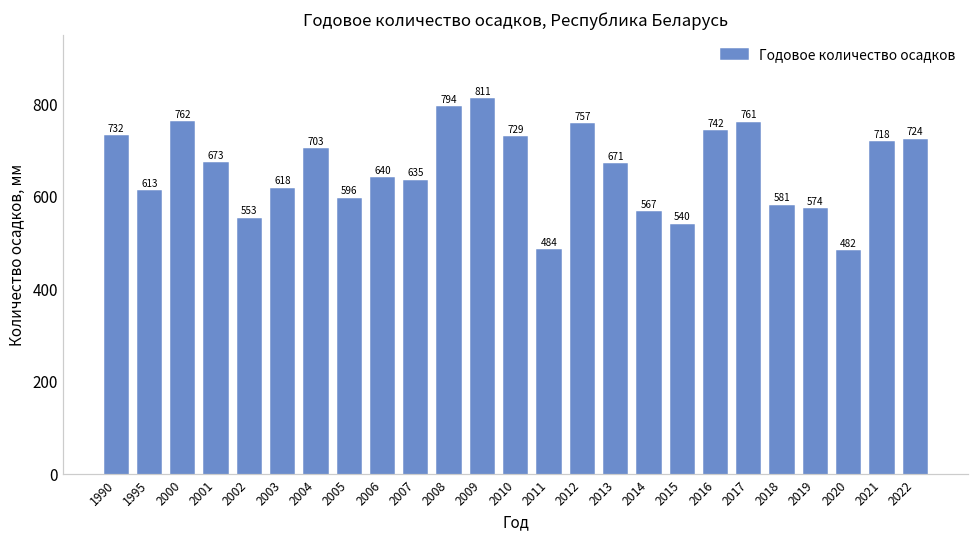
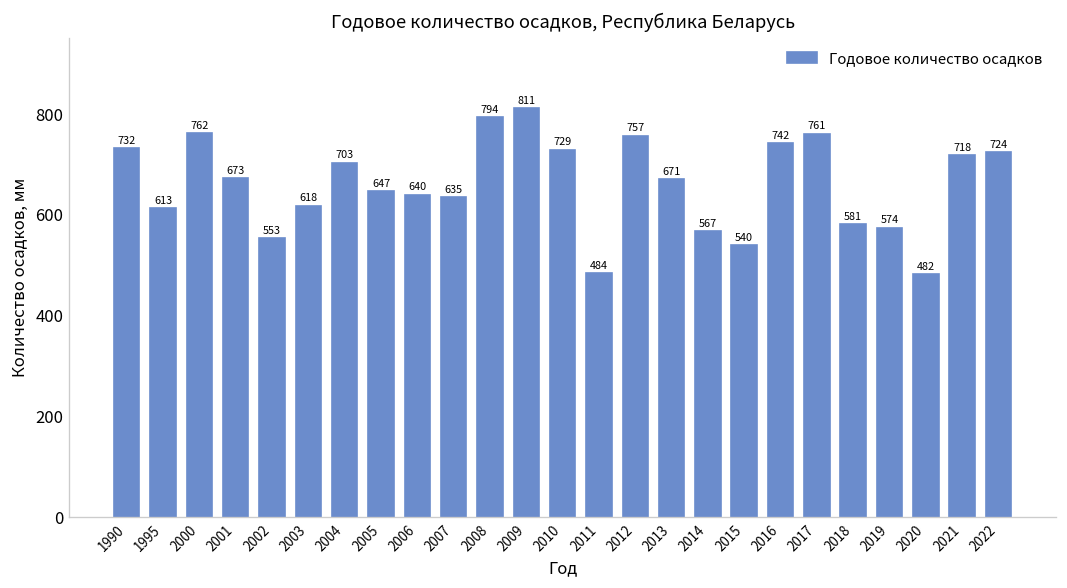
  {
    "1990": 732,
    "1995": 613,
    "2000": 762,
    "2001": 673,
    "2002": 553,
    "2003": 618,
    "2004": 703,
-   "2005": 596,
+   "2005": 647,
    "2006": 640,
    "2007": 635,
    "2008": 794,
    "2009": 811,
    "2010": 729,
    "2011": 484,
    "2012": 757,
    "2013": 671,
    "2014": 567,
    "2015": 540,
    "2016": 742,
    "2017": 761,
    "2018": 581,
    "2019": 574,
    "2020": 482,
    "2021": 718,
    "2022": 724
  }
